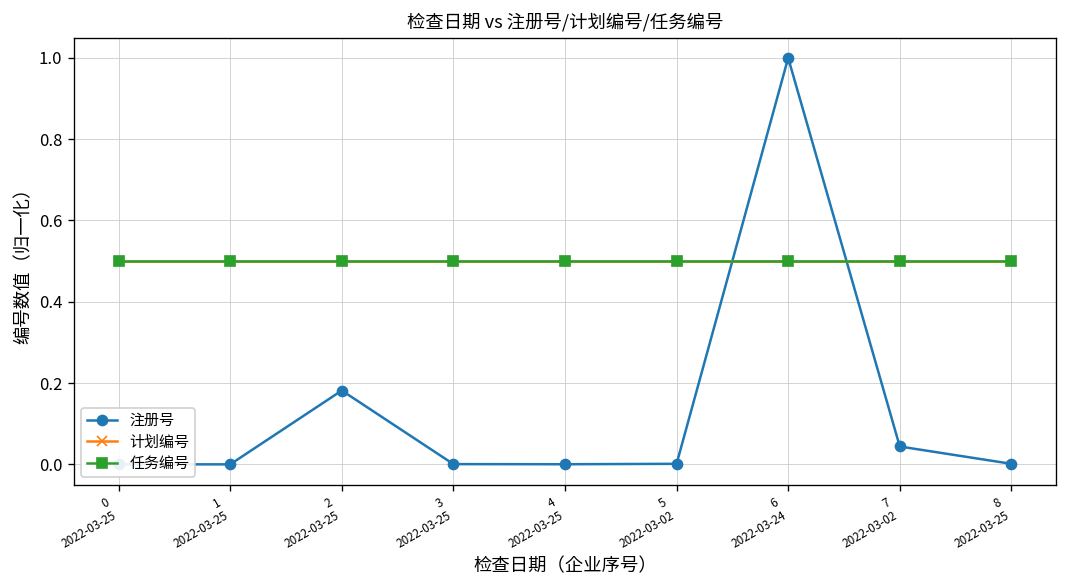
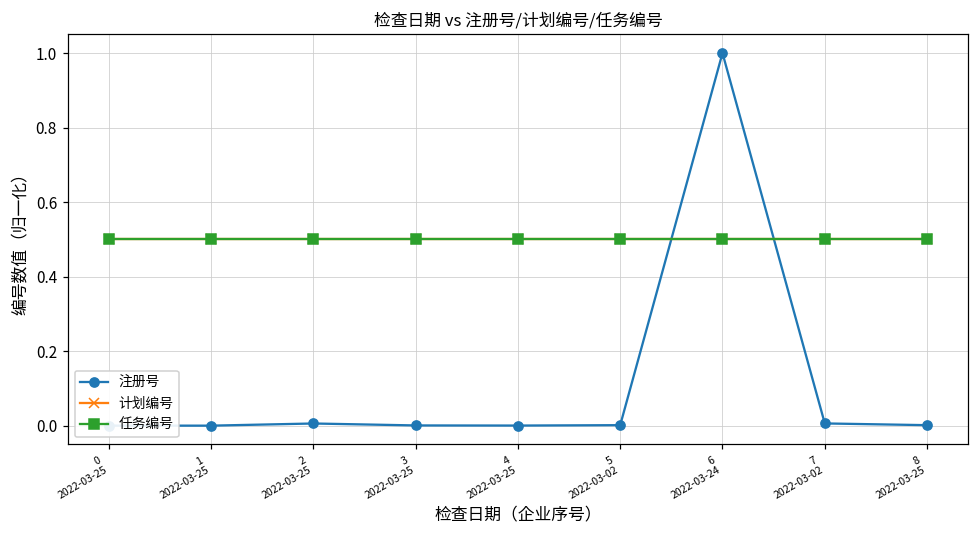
  {
    "注册号": {
      "1 2022-03-25": 0.00,
-     "2 2022-03-25": 0.18,
+     "2 2022-03-25": 0.01,
      "3 2022-03-25": 0.00,
      "4 2022-03-25": 0.00,
      "5 2022-03-02": 0.00,
      "6 2022-03-24": 1.00,
-     "7 2022-03-02": 0.04,
+     "7 2022-03-02": 0.01,
      "8 2022-03-25": 0.00
    },
    "任务编号": {
      "0 2022-03-25": 0.50,
      "1 2022-03-25": 0.50,
      "2 2022-03-25": 0.50,
      "3 2022-03-25": 0.50,
      "4 2022-03-25": 0.50,
      "5 2022-03-02": 0.50,
      "6 2022-03-24": 0.50,
      "7 2022-03-02": 0.50,
      "8 2022-03-25": 0.50
    }
  }
